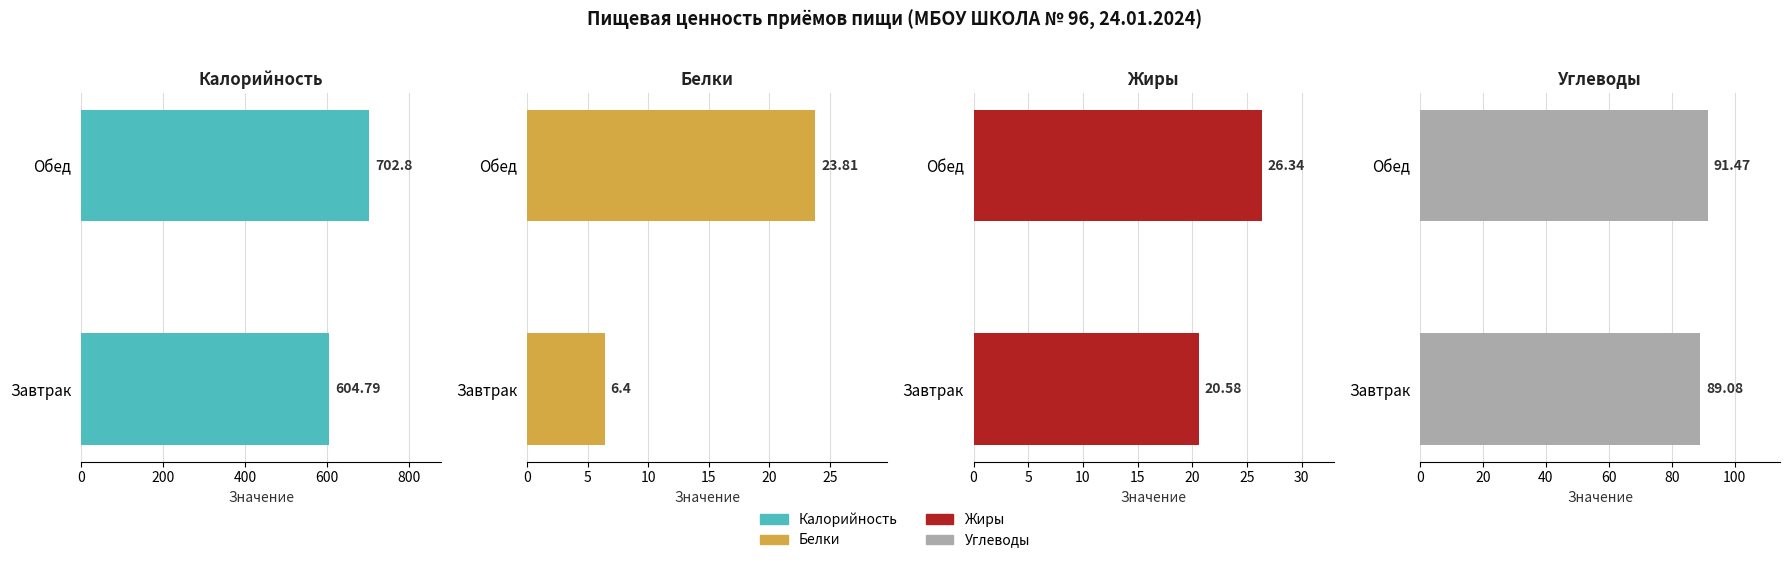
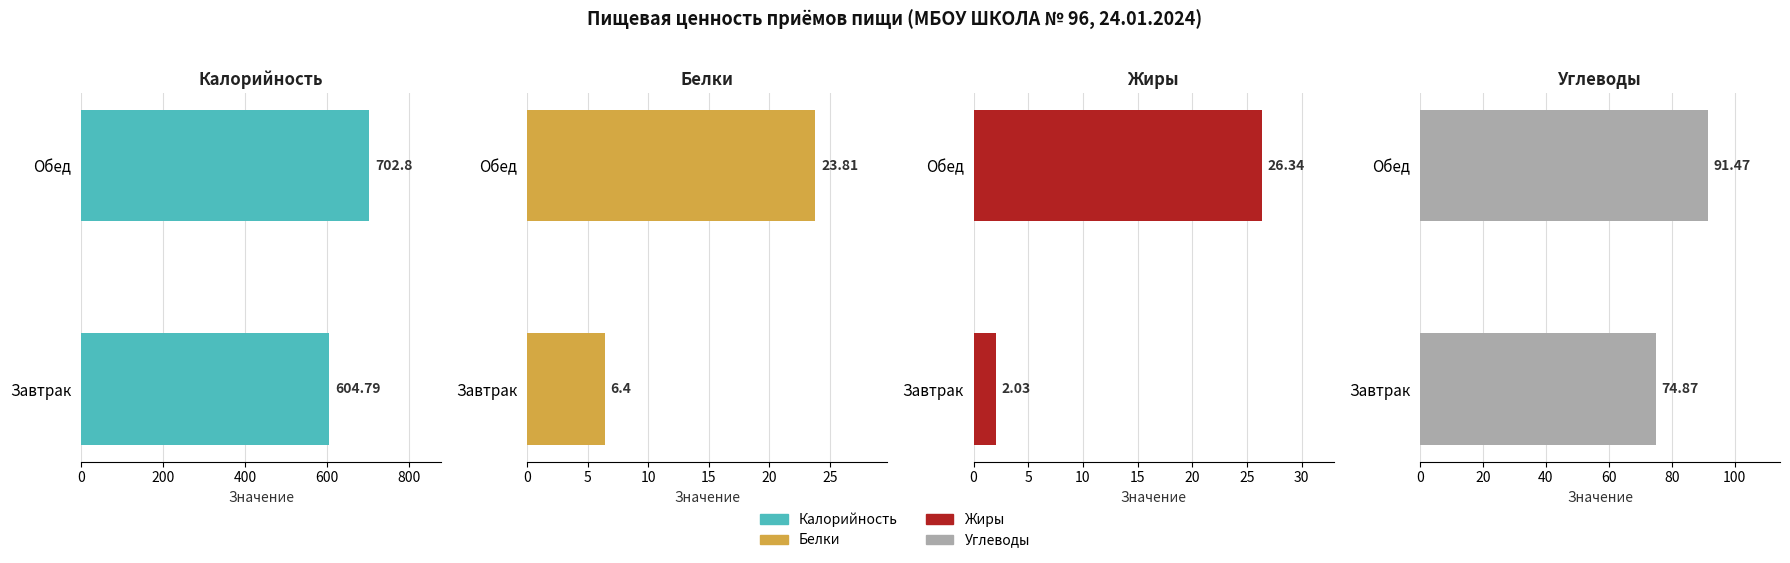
  {
    "Калорийность": {
      "Обед": 702.8,
      "Завтрак": 604.79
    },
    "Белки": {
      "Обед": 23.81,
      "Завтрак": 6.4
    },
    "Жиры": {
      "Обед": 26.34,
-     "Завтрак": 20.58
+     "Завтрак": 2.03
    },
    "Углеводы": {
      "Обед": 91.47,
-     "Завтрак": 89.08
+     "Завтрак": 74.87
    }
  }
